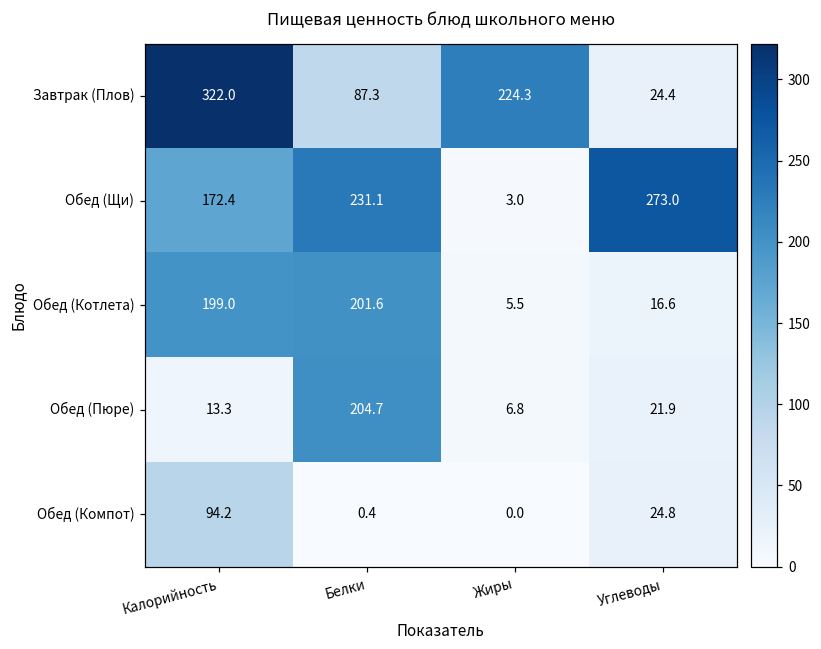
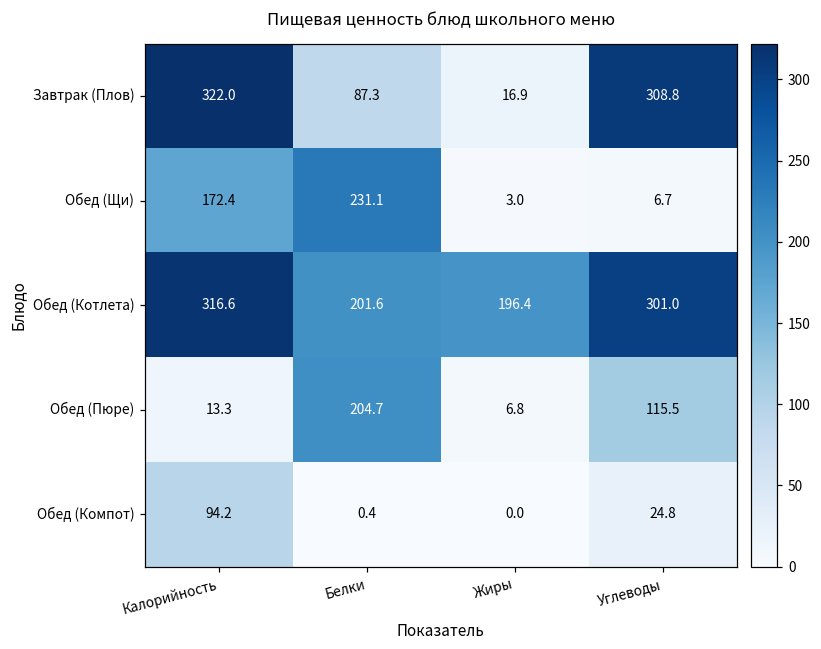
  {
    "Завтрак (Плов)": {
      "Калорийность": 322.0,
      "Белки": 87.3,
-     "Жиры": 224.3,
-     "Углеводы": 24.4
+     "Жиры": 16.9,
+     "Углеводы": 308.8
    },
    "Обед (Щи)": {
      "Калорийность": 172.4,
      "Белки": 231.1,
      "Жиры": 3.0,
-     "Углеводы": 273.0
+     "Углеводы": 6.7
    },
    "Обед (Котлета)": {
-     "Калорийность": 199.0,
+     "Калорийность": 316.6,
      "Белки": 201.6,
-     "Жиры": 5.5,
-     "Углеводы": 16.6
+     "Жиры": 196.4,
+     "Углеводы": 301.0
    },
    "Обед (Пюре)": {
      "Калорийность": 13.3,
      "Белки": 204.7,
      "Жиры": 6.8,
-     "Углеводы": 21.9
+     "Углеводы": 115.5
    },
    "Обед (Компот)": {
      "Калорийность": 94.2,
      "Белки": 0.4,
      "Жиры": 0.0,
      "Углеводы": 24.8
    }
  }
